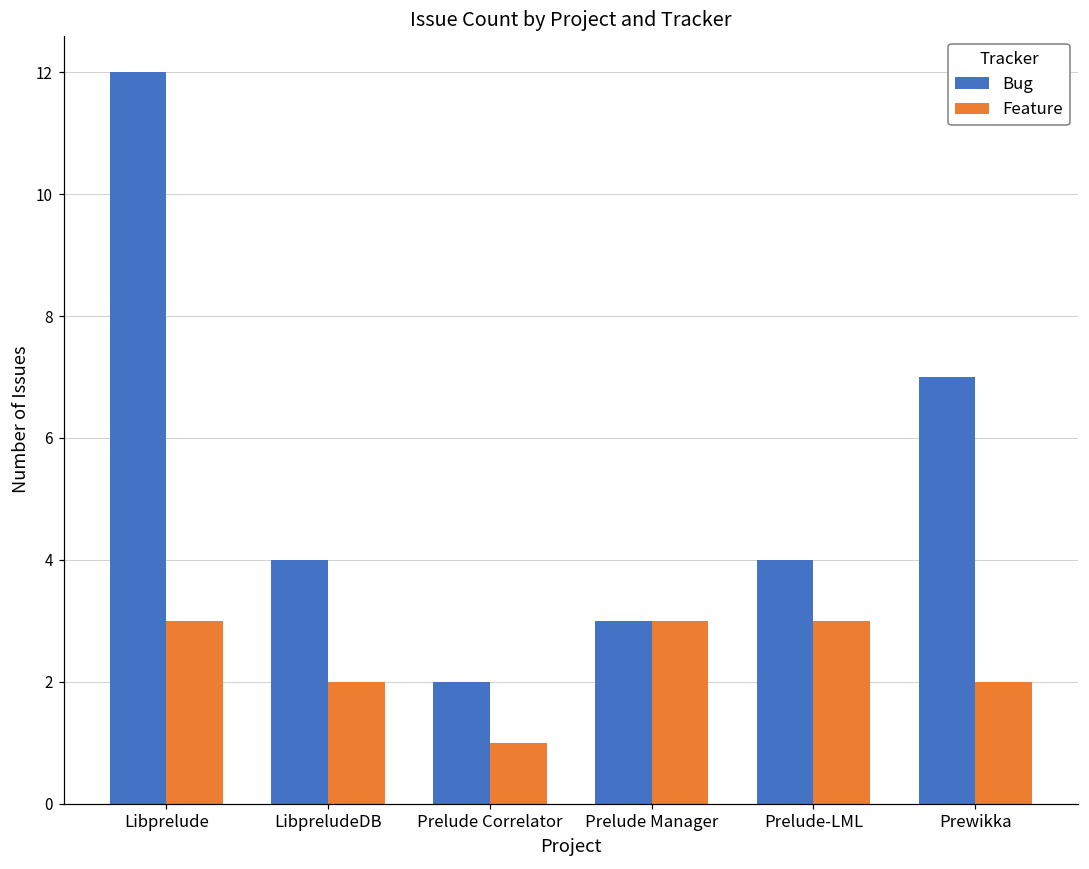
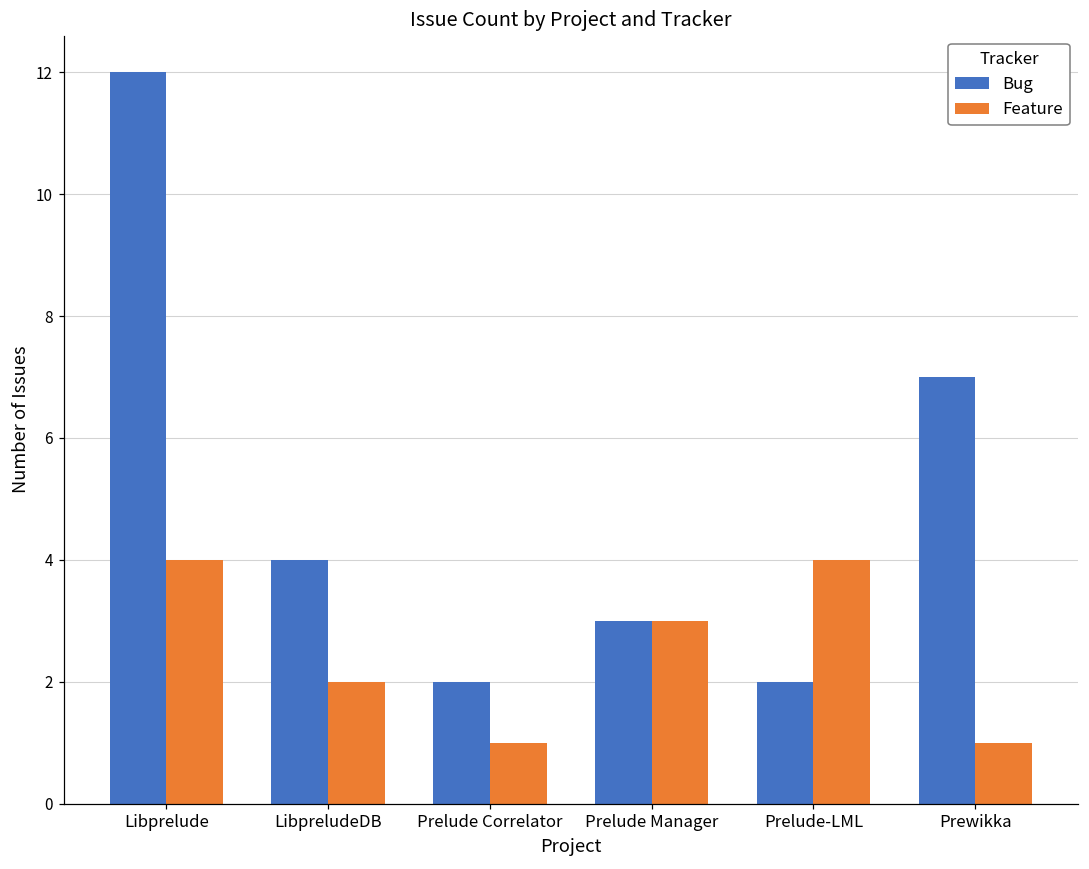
  {
    "Bug": {
      "Libprelude": 12,
      "LibpreludeDB": 4,
      "Prelude Correlator": 2,
      "Prelude Manager": 3,
-     "Prelude-LML": 4,
+     "Prelude-LML": 2,
      "Prewikka": 7
    },
    "Feature": {
-     "Libprelude": 3,
+     "Libprelude": 4,
      "LibpreludeDB": 2,
      "Prelude Correlator": 1,
      "Prelude Manager": 3,
-     "Prelude-LML": 3,
-     "Prewikka": 2
+     "Prelude-LML": 4,
+     "Prewikka": 1
    }
  }
